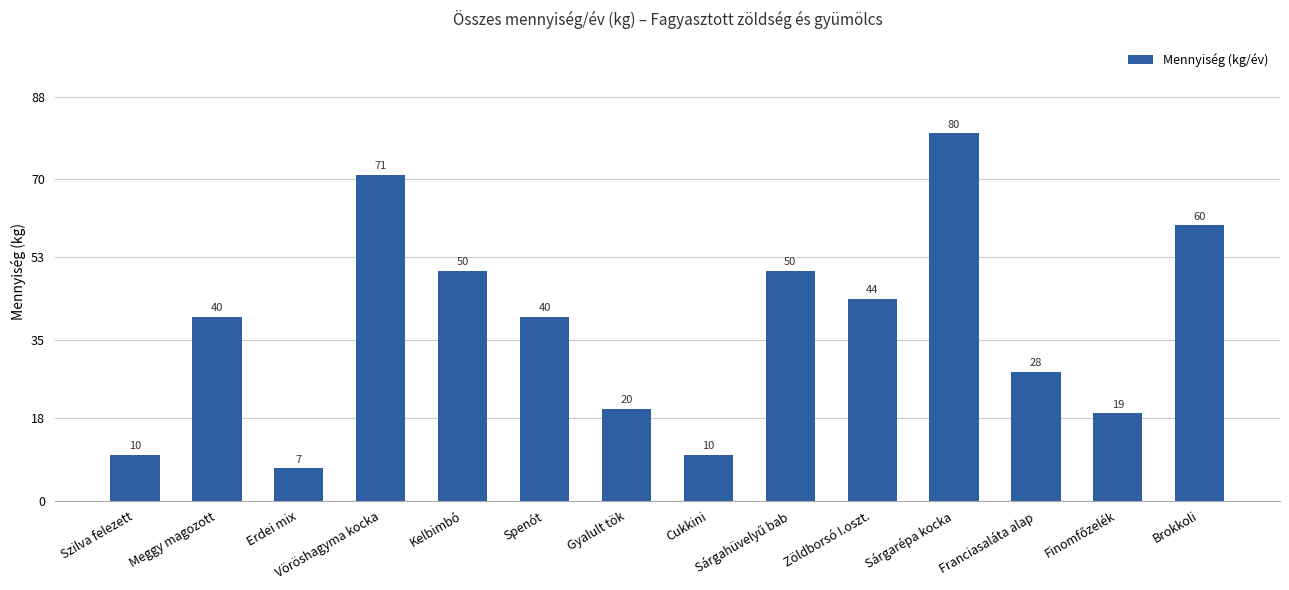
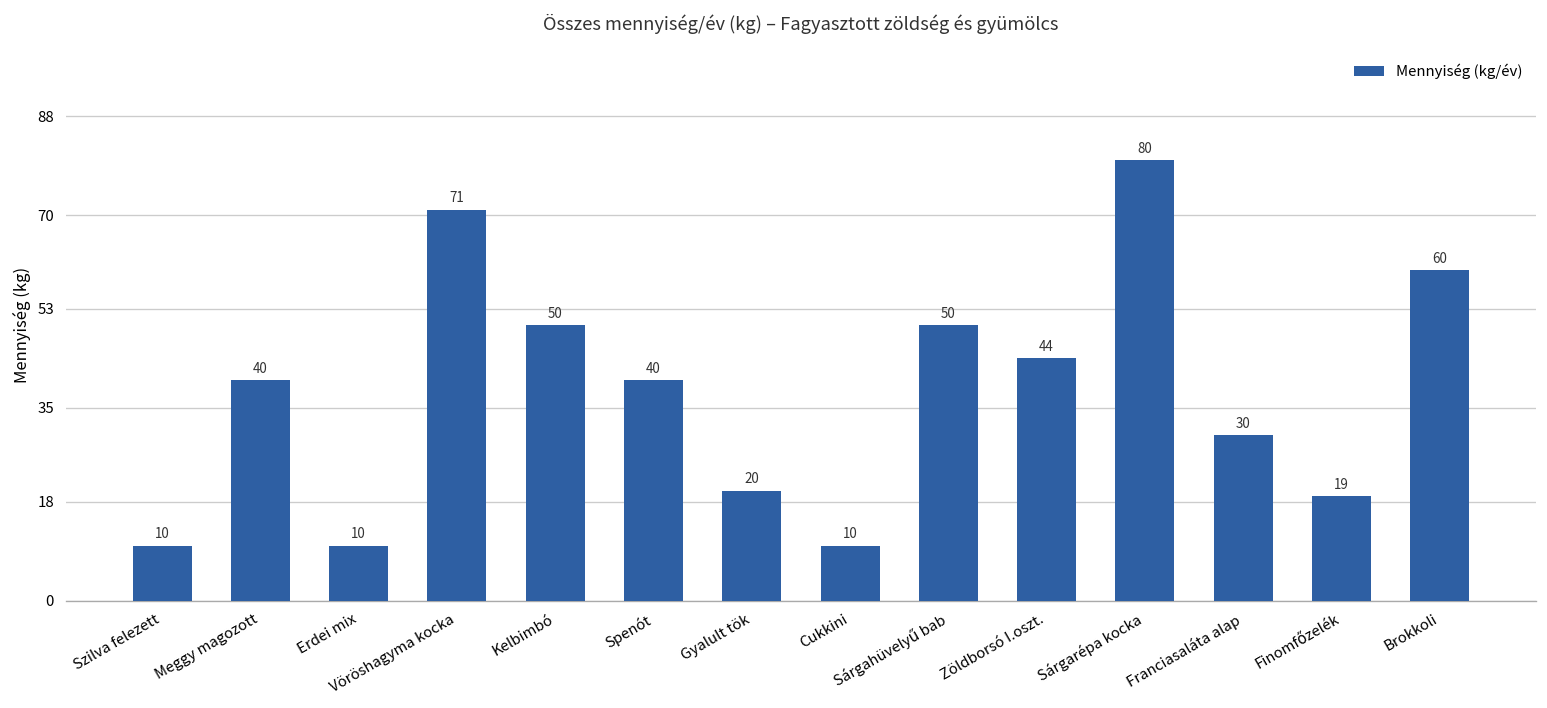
  {
    "Szilva felezett": 10,
    "Meggy magozott": 40,
-   "Erdei mix": 7,
+   "Erdei mix": 10,
    "Vöröshagyma kocka": 71,
    "Kelbimbó": 50,
    "Spenót": 40,
    "Gyalult tök": 20,
    "Cukkini": 10,
    "Sárgahüvelyű bab": 50,
    "Zöldborsó I.oszt.": 44,
    "Sárgarépa kocka": 80,
-   "Franciasaláta alap": 28,
+   "Franciasaláta alap": 30,
    "Finomfőzelék": 19,
    "Brokkoli": 60
  }
